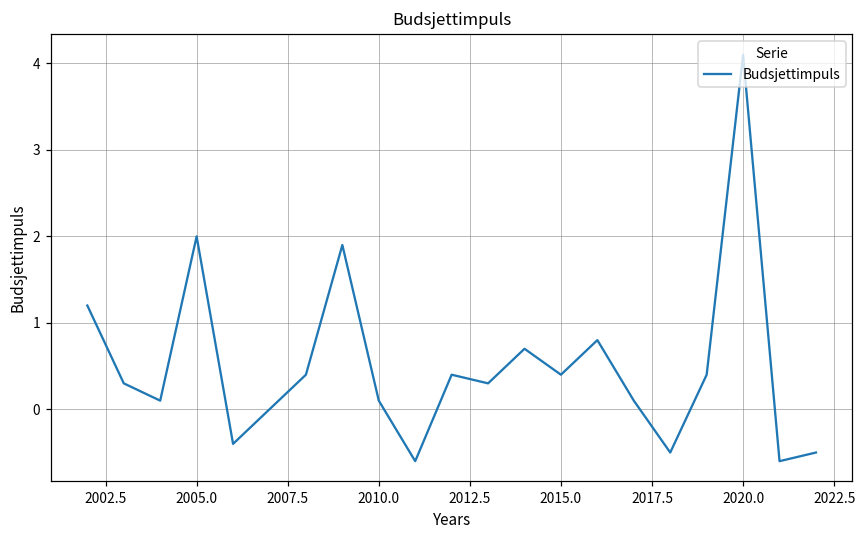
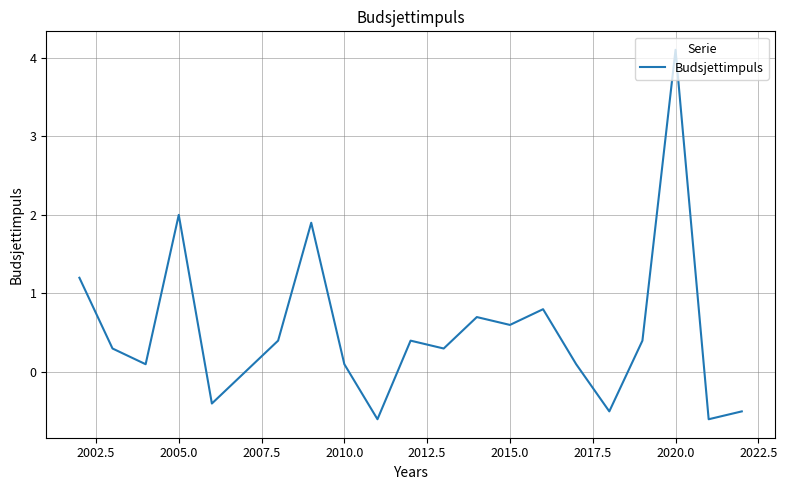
  {
    "2005.0": 2.0,
    "2010.0": 0.1,
-   "2015.0": 0.4
+   "2015.0": 0.6
  }
